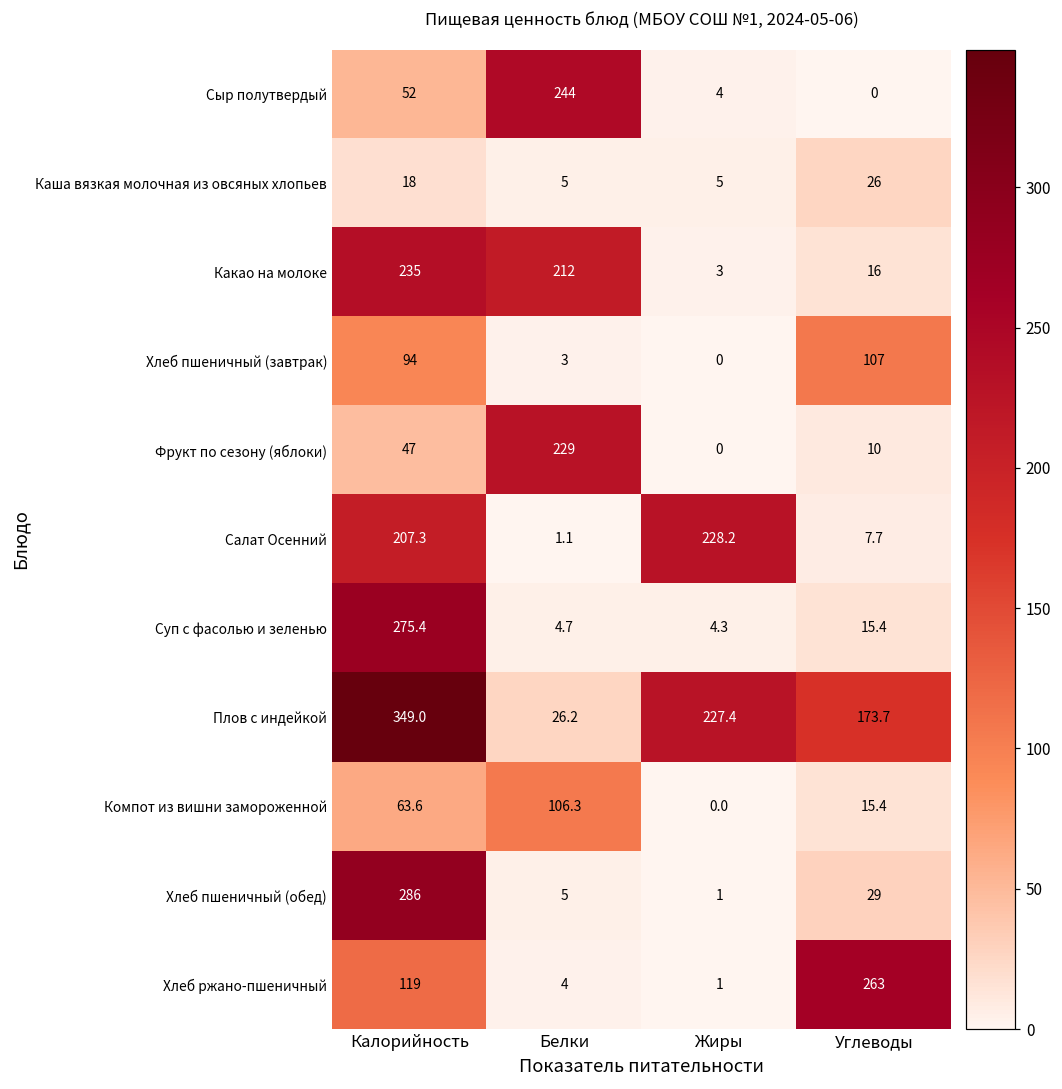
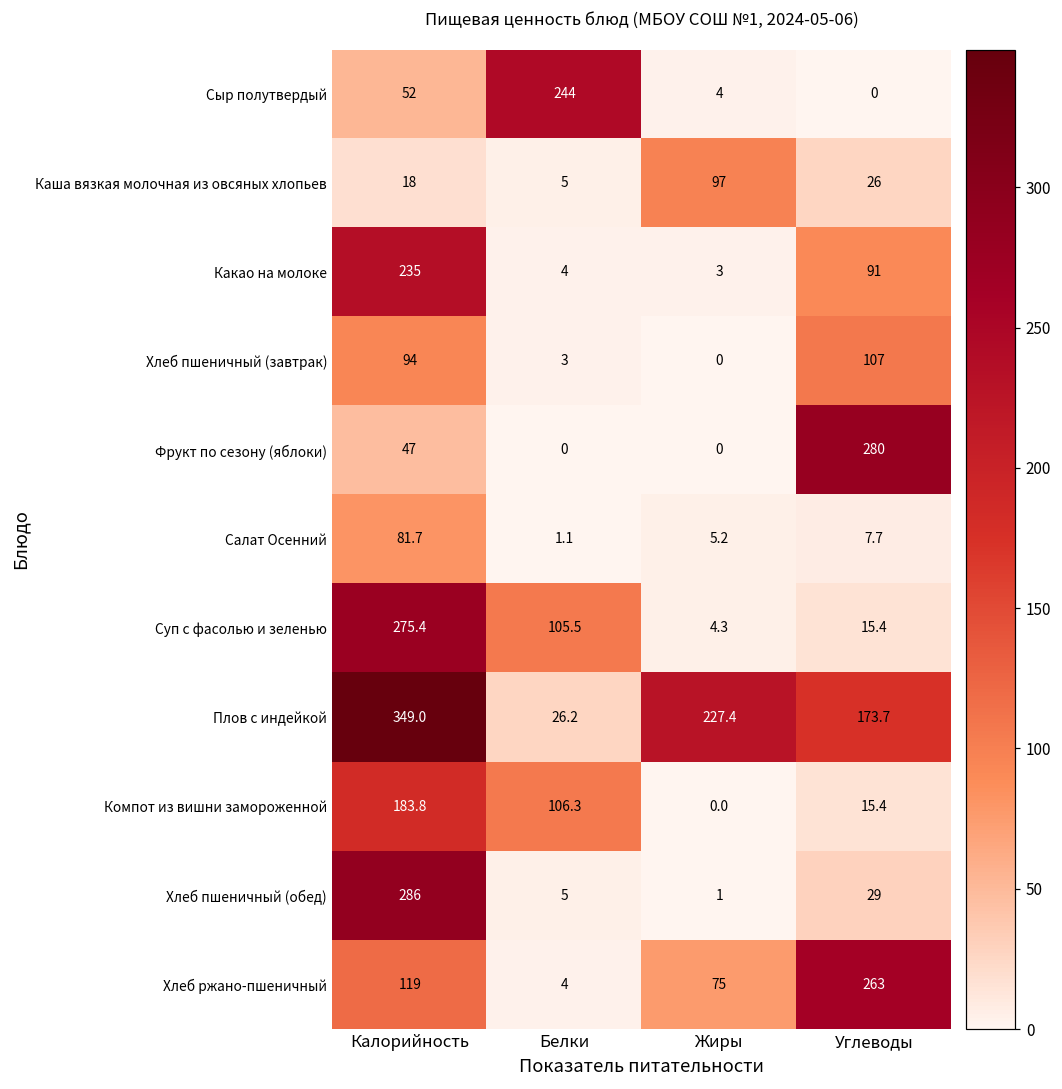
  {
    "Сыр полутвердый": {
      "Калорийность": 52,
      "Белки": 244,
      "Жиры": 4,
      "Углеводы": 0
    },
    "Каша вязкая молочная из овсяных хлопьев": {
      "Калорийность": 18,
      "Белки": 5,
-     "Жиры": 5,
+     "Жиры": 97,
      "Углеводы": 26
    },
    "Какао на молоке": {
      "Калорийность": 235,
-     "Белки": 212,
+     "Белки": 4,
      "Жиры": 3,
-     "Углеводы": 16
+     "Углеводы": 91
    },
    "Хлеб пшеничный (завтрак)": {
      "Калорийность": 94,
      "Белки": 3,
      "Жиры": 0,
      "Углеводы": 107
    },
    "Фрукт по сезону (яблоки)": {
      "Калорийность": 47,
-     "Белки": 229,
+     "Белки": 0,
      "Жиры": 0,
-     "Углеводы": 10
+     "Углеводы": 280
    },
    "Салат Осенний": {
-     "Калорийность": 207.3,
+     "Калорийность": 81.7,
      "Белки": 1.1,
-     "Жиры": 228.2,
+     "Жиры": 5.2,
      "Углеводы": 7.7
    },
    "Суп с фасолью и зеленью": {
      "Калорийность": 275.4,
-     "Белки": 4.7,
+     "Белки": 105.5,
      "Жиры": 4.3,
      "Углеводы": 15.4
    },
    "Плов с индейкой": {
      "Калорийность": 349.0,
      "Белки": 26.2,
      "Жиры": 227.4,
      "Углеводы": 173.7
    },
    "Компот из вишни замороженной": {
-     "Калорийность": 63.6,
+     "Калорийность": 183.8,
      "Белки": 106.3,
      "Жиры": 0.0,
      "Углеводы": 15.4
    },
    "Хлеб пшеничный (обед)": {
      "Калорийность": 286,
      "Белки": 5,
      "Жиры": 1,
      "Углеводы": 29
    },
    "Хлеб ржано-пшеничный": {
      "Калорийность": 119,
      "Белки": 4,
-     "Жиры": 1,
+     "Жиры": 75,
      "Углеводы": 263
    }
  }
